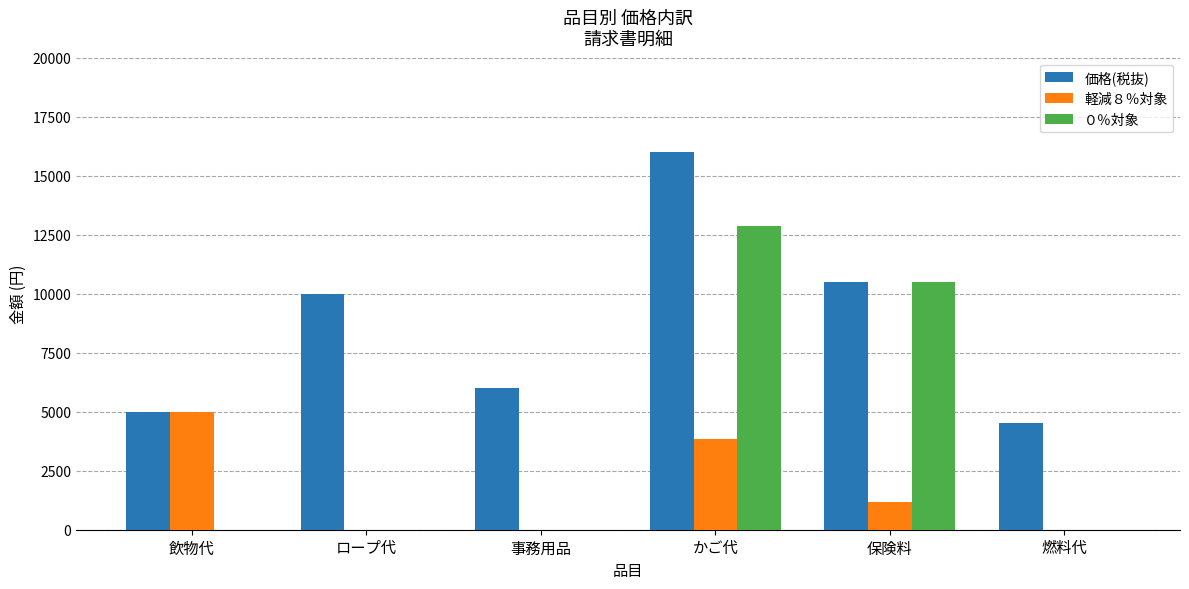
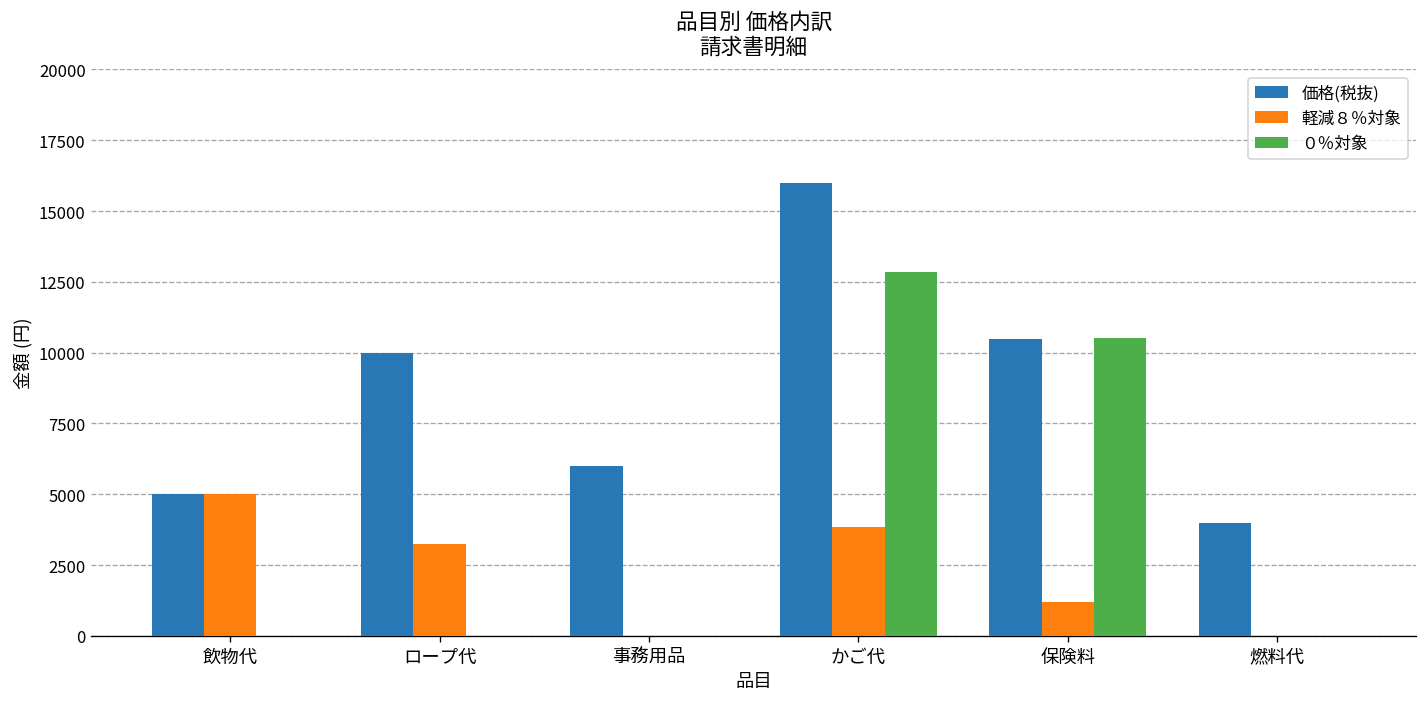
  {
    "価格(税抜)": {
      "飲物代": 5000,
      "ロープ代": 10000,
      "事務用品": 6000,
      "かご代": 16000,
      "保険料": 10500,
-     "燃料代": 4500
+     "燃料代": 4000
    },
    "軽減８％対象": {
      "飲物代": 5000,
-     "ロープ代": 0,
+     "ロープ代": 3300,
      "事務用品": 0,
      "かご代": 3800,
      "保険料": 1200,
      "燃料代": 0
    },
    "０％対象": {
      "飲物代": 0,
      "ロープ代": 0,
      "事務用品": 0,
      "かご代": 12900,
      "保険料": 10500,
      "燃料代": 0
    }
  }
